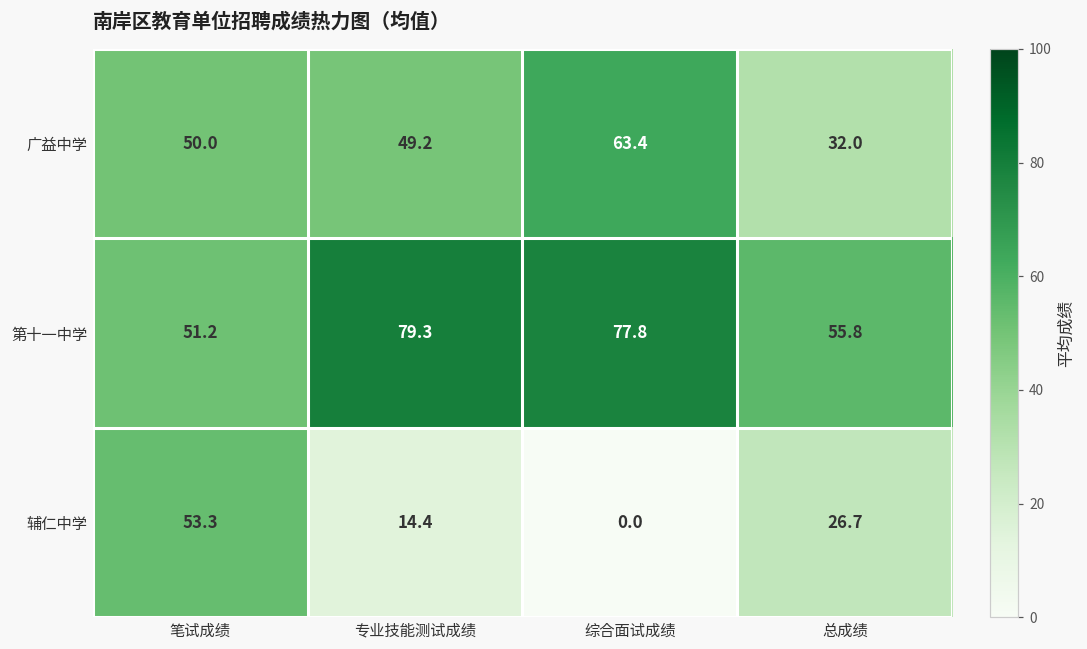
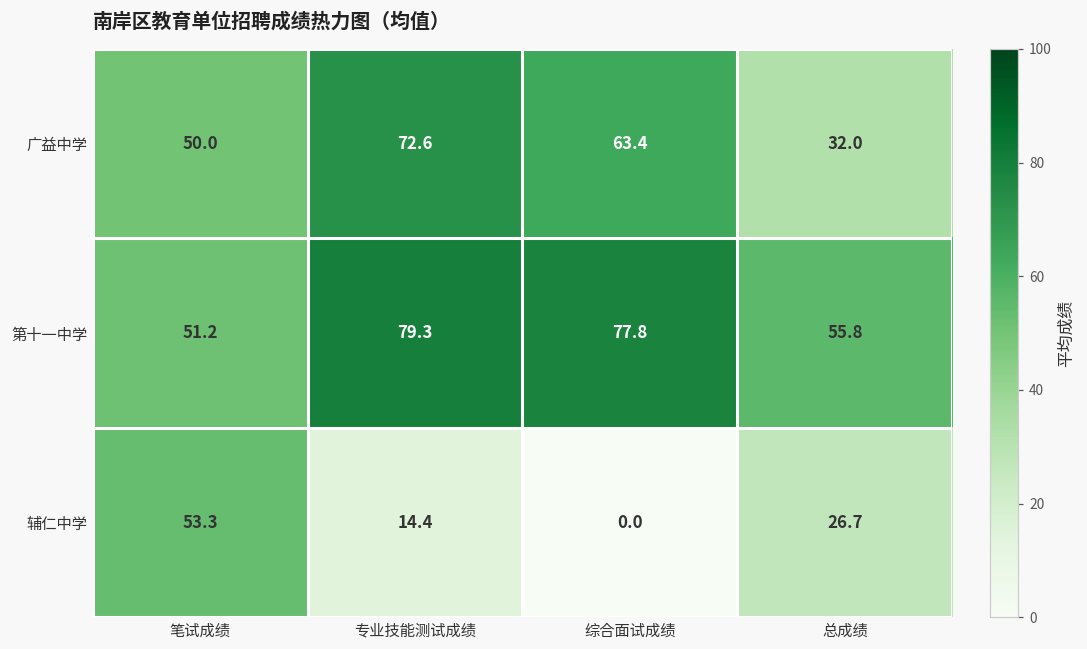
  {
    "广益中学": {
      "笔试成绩": 50.0,
-     "专业技能测试成绩": 49.2,
+     "专业技能测试成绩": 72.6,
      "综合面试成绩": 63.4,
      "总成绩": 32.0
    },
    "第十一中学": {
      "笔试成绩": 51.2,
      "专业技能测试成绩": 79.3,
      "综合面试成绩": 77.8,
      "总成绩": 55.8
    },
    "辅仁中学": {
      "笔试成绩": 53.3,
      "专业技能测试成绩": 14.4,
      "综合面试成绩": 0.0,
      "总成绩": 26.7
    }
  }
